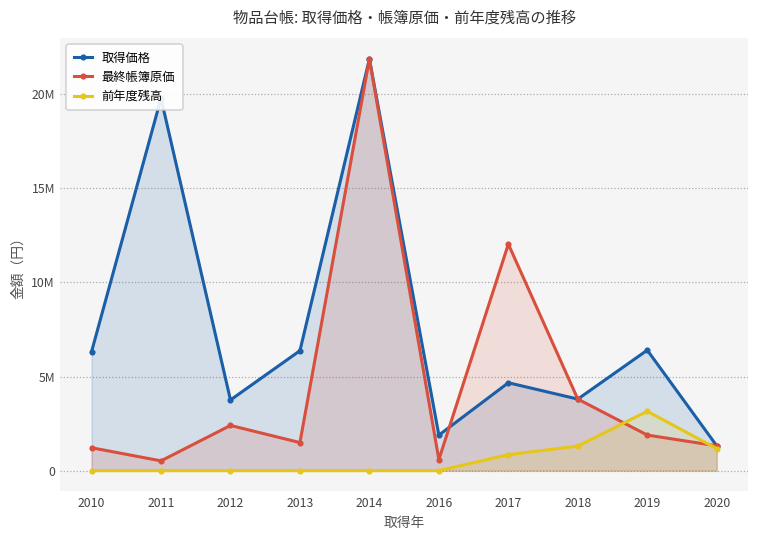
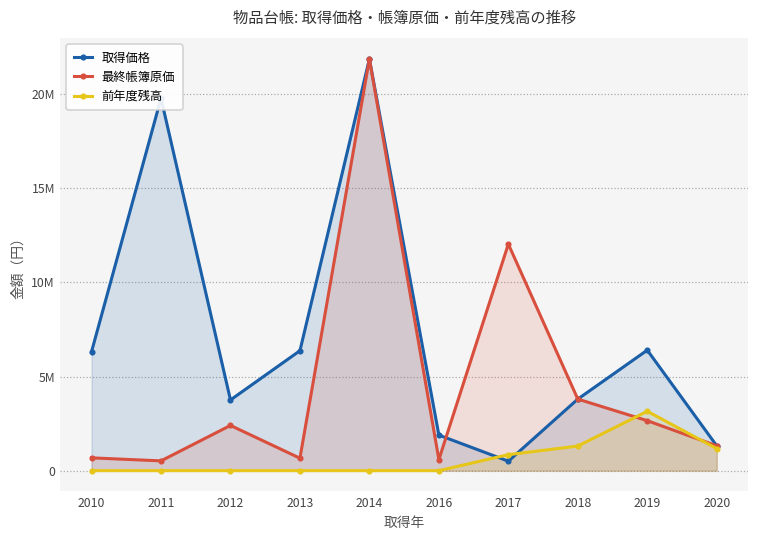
  {
    "取得価格": {
      "2010": 6300000,
      "2012": 3800000,
      "2013": 6400000,
      "2016": 1900000,
-     "2017": 4700000,
+     "2017": 500000,
      "2019": 6400000
    },
    "最終帳簿原価": {
-     "2010": 1200000,
+     "2010": 700000,
      "2011": 500000,
      "2012": 2400000,
-     "2013": 1500000,
+     "2013": 700000,
      "2016": 600000,
      "2017": 12000000,
-     "2019": 1900000
+     "2019": 2700000
    },
    "前年度残高": {
      "2010": 0,
      "2011": 0,
      "2012": 0,
      "2013": 0,
      "2014": 0,
      "2016": 0,
      "2017": 900000,
      "2018": 1300000,
      "2019": 3200000
    }
  }
